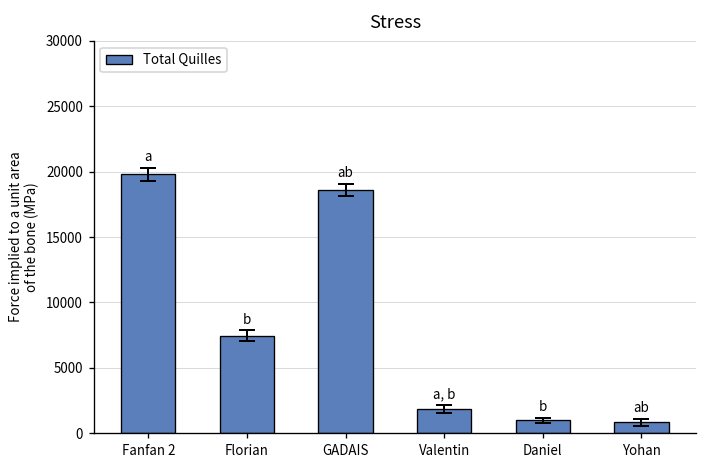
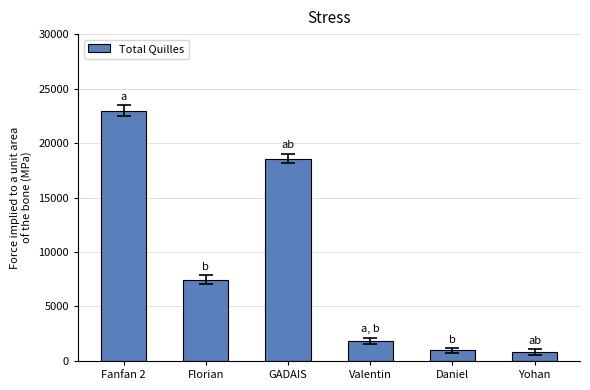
  {
    "Total Quilles": {
-     "Fanfan 2": 19800,
+     "Fanfan 2": 23000,
      "Florian": 7500,
      "GADAIS": 18600,
      "Valentin": 1800,
      "Daniel": 1000,
      "Yohan": 800
    }
  }
